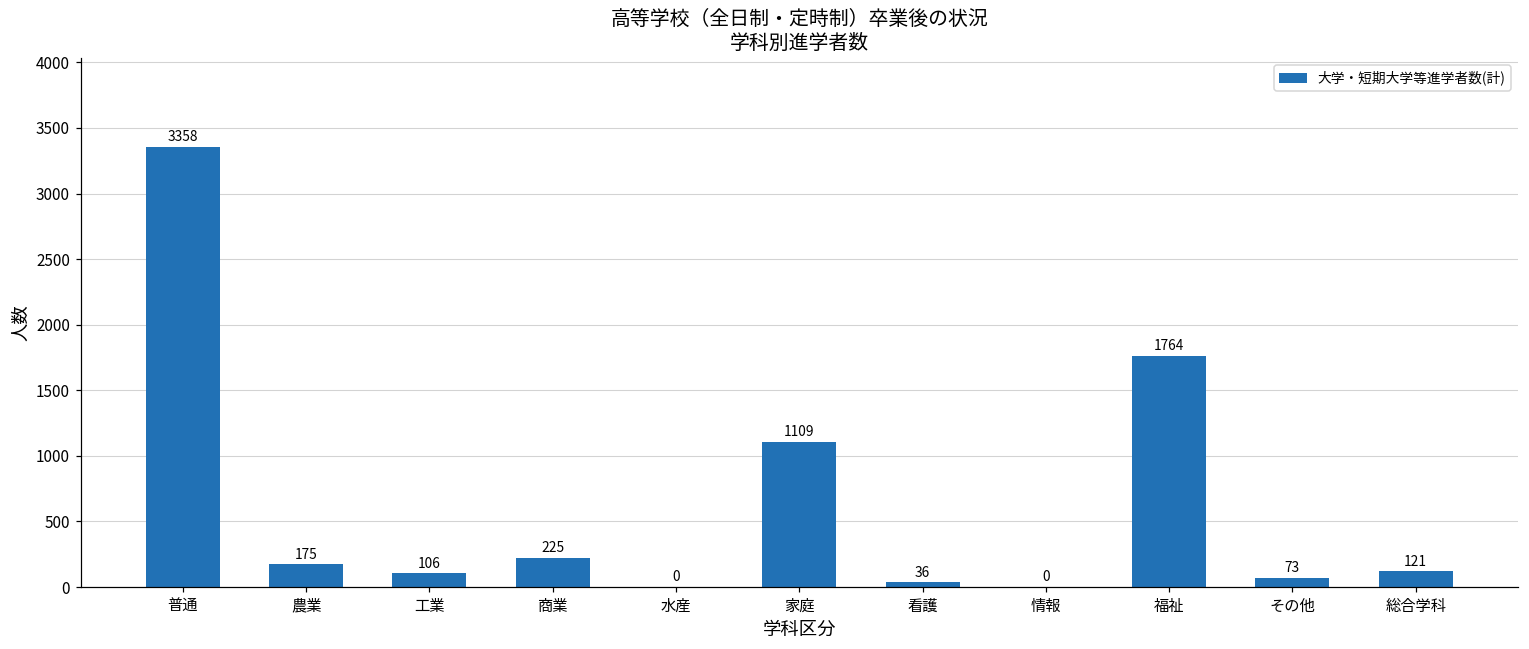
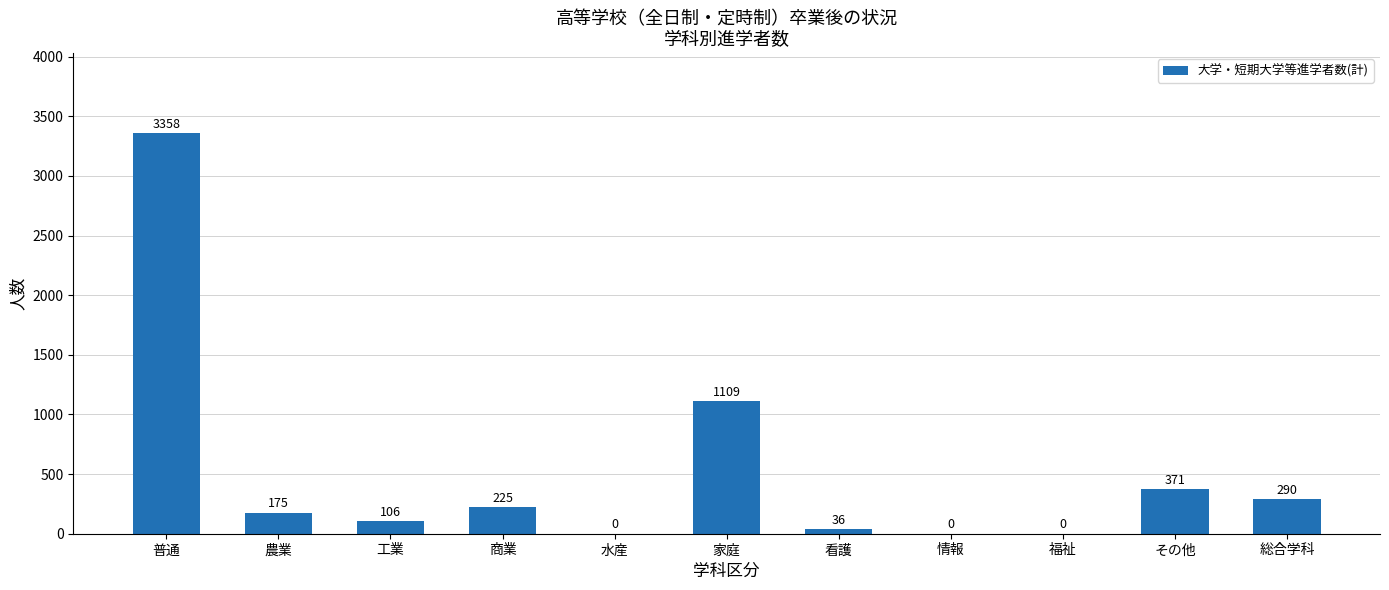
  {
    "普通": 3358,
    "農業": 175,
    "工業": 106,
    "商業": 225,
    "水産": 0,
    "家庭": 1109,
    "看護": 36,
    "情報": 0,
-   "福祉": 1764,
-   "その他": 73,
-   "総合学科": 121
+   "福祉": 0,
+   "その他": 371,
+   "総合学科": 290
  }
